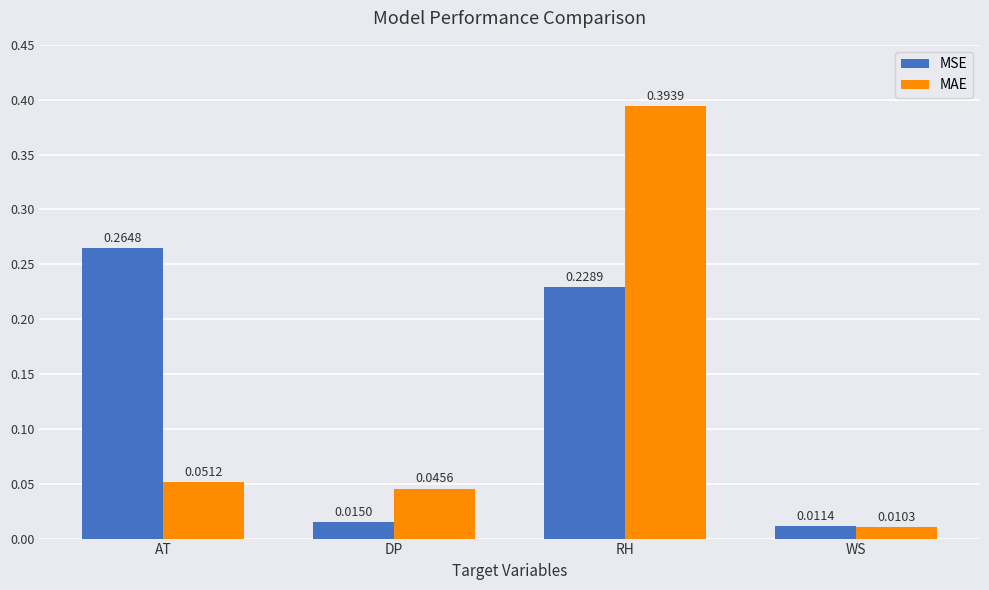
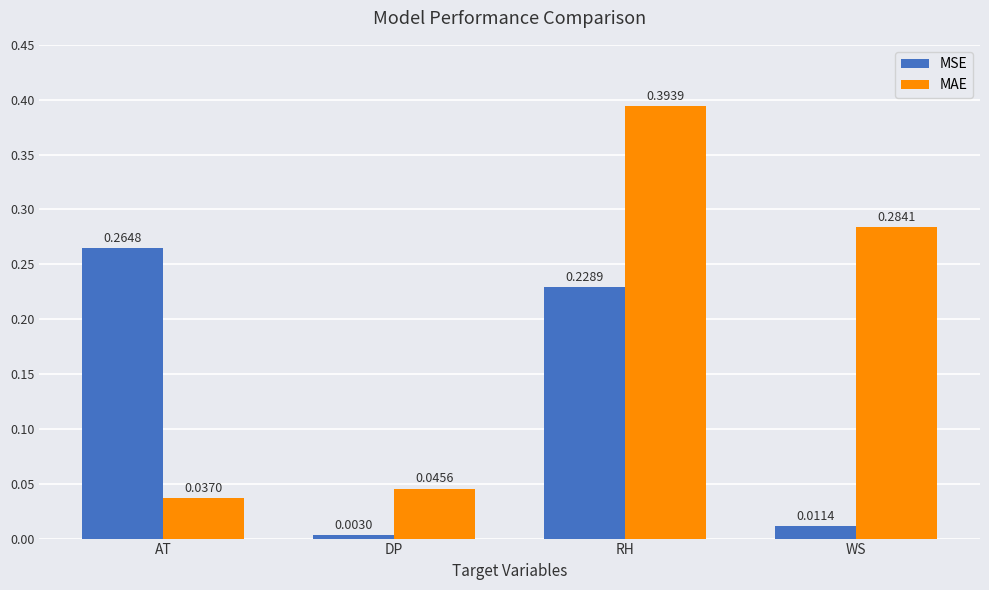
  {
    "MSE": {
      "AT": 0.2648,
-     "DP": 0.0150,
+     "DP": 0.0030,
      "RH": 0.2289,
      "WS": 0.0114
    },
    "MAE": {
-     "AT": 0.0512,
+     "AT": 0.0370,
      "DP": 0.0456,
      "RH": 0.3939,
-     "WS": 0.0103
+     "WS": 0.2841
    }
  }
